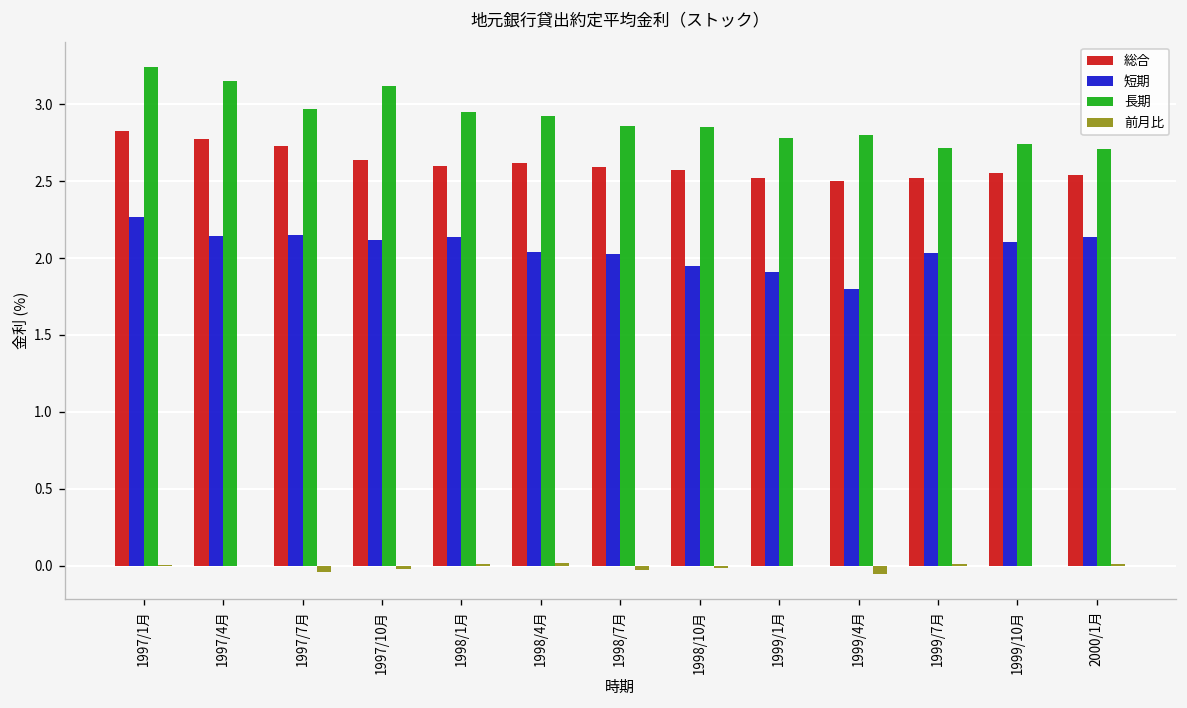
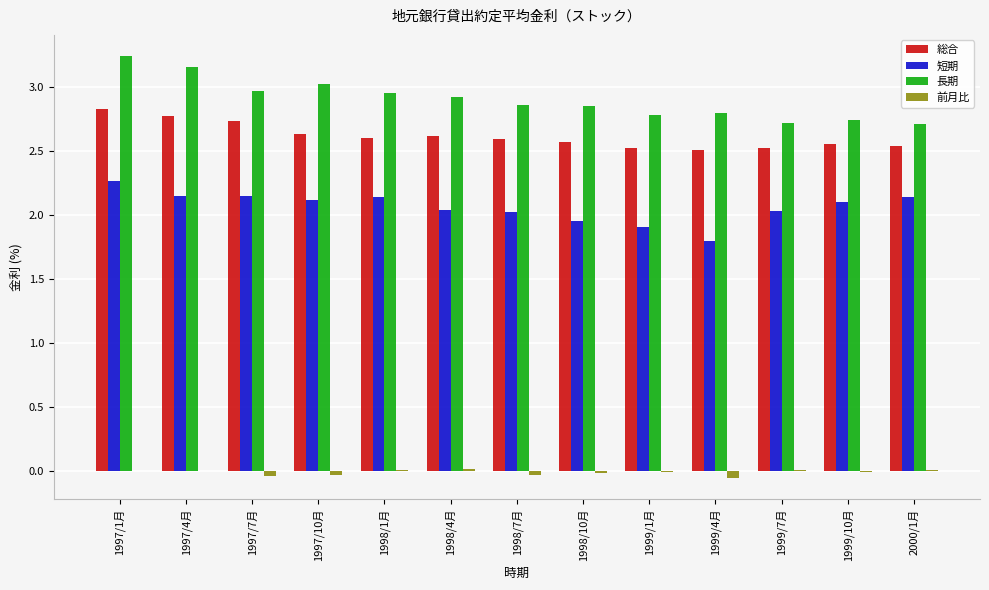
  {
    "総合": {
      "1997/1月": 2.83,
      "1997/4月": 2.78,
      "1997/7月": 2.73,
      "1997/10月": 2.64,
      "1998/1月": 2.60,
      "1998/4月": 2.62,
      "1998/7月": 2.59,
      "1998/10月": 2.57,
      "1999/1月": 2.52,
      "1999/4月": 2.50,
      "1999/7月": 2.52,
      "1999/10月": 2.56,
      "2000/1月": 2.54
    },
    "短期": {
      "1997/1月": 2.27,
      "1997/4月": 2.15,
      "1997/7月": 2.15,
      "1997/10月": 2.12,
      "1998/1月": 2.14,
      "1998/4月": 2.04,
      "1998/7月": 2.02,
      "1998/10月": 1.95,
      "1999/1月": 1.91,
      "1999/4月": 1.80,
      "1999/7月": 2.03,
      "1999/10月": 2.10,
      "2000/1月": 2.14
    },
    "長期": {
      "1997/1月": 3.24,
      "1997/4月": 3.15,
      "1997/7月": 2.97,
-     "1997/10月": 3.12,
+     "1997/10月": 3.03,
      "1998/1月": 2.95,
      "1998/4月": 2.92,
      "1998/7月": 2.86,
      "1998/10月": 2.85,
      "1999/1月": 2.78,
      "1999/4月": 2.80,
      "1999/7月": 2.72,
      "1999/10月": 2.74,
      "2000/1月": 2.71
    },
    "前月比": {
      "1997/7月": -0.04,
      "1997/10月": -0.03,
      "1998/7月": -0.03,
      "1999/4月": -0.05
    }
  }
